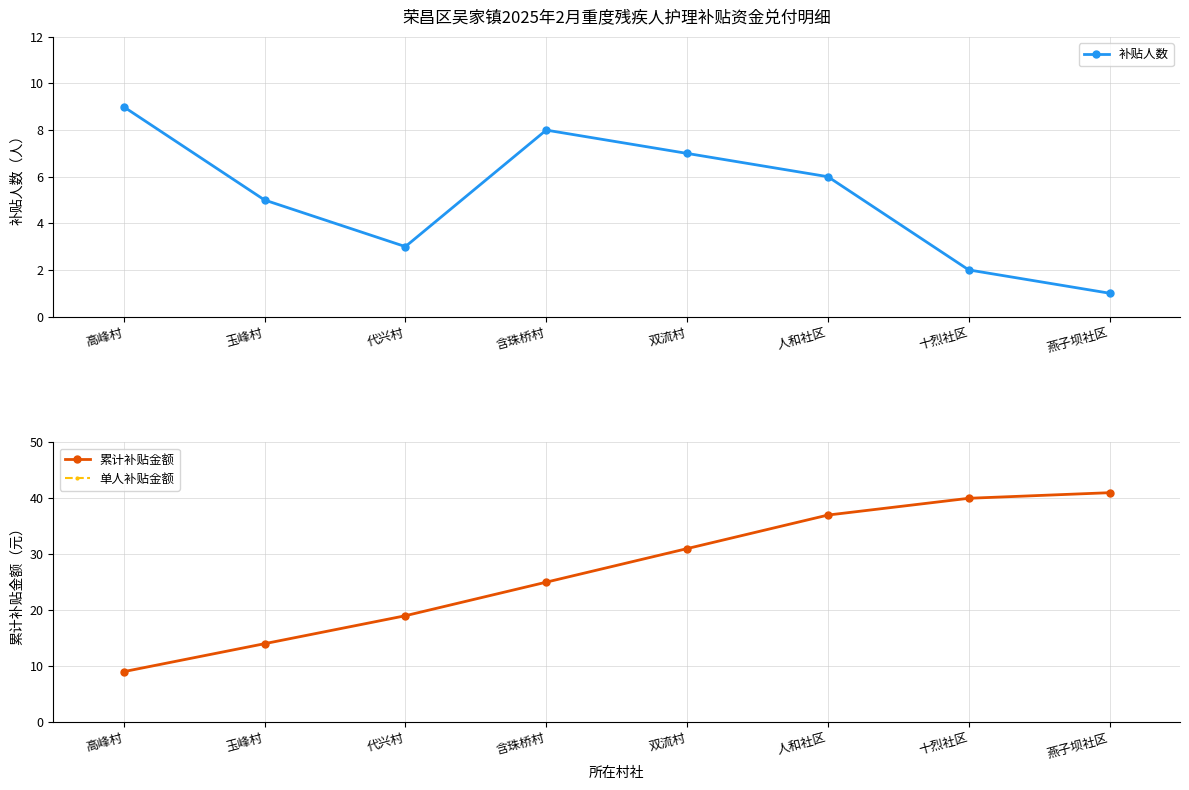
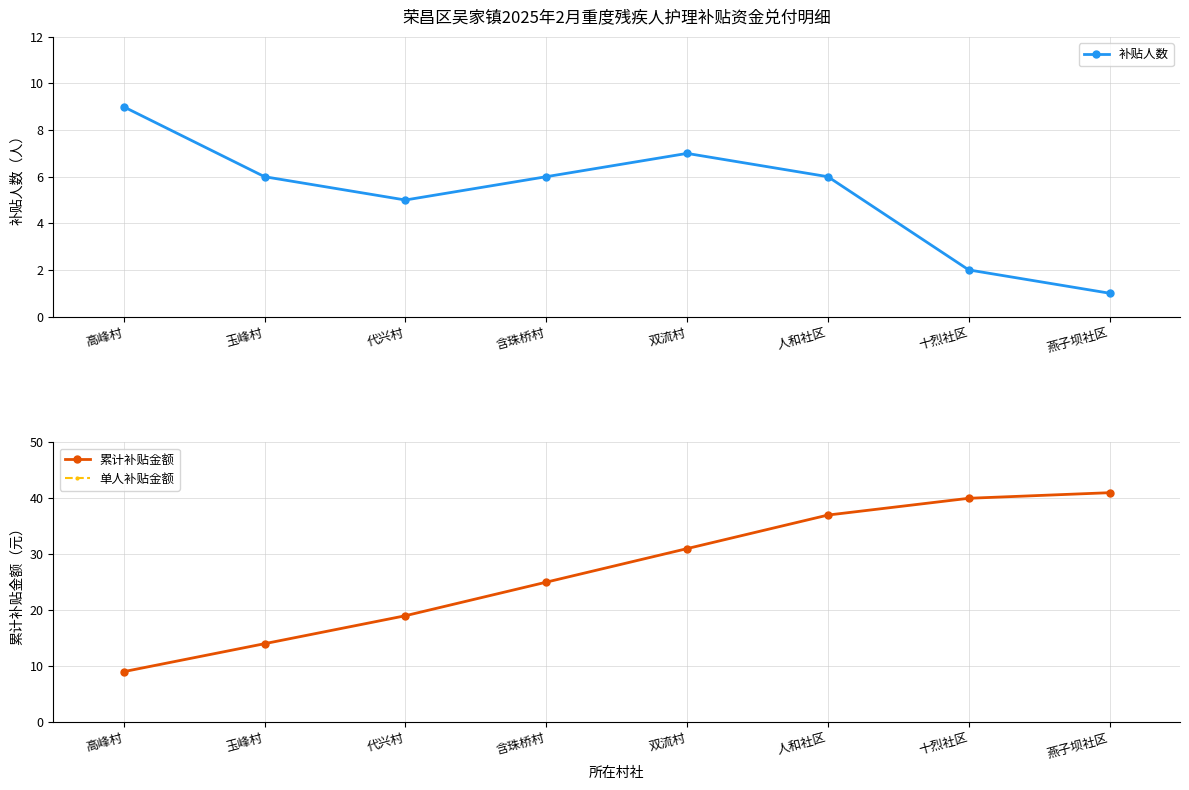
  {
    "荣昌区吴家镇2025年2月重度残疾人护理补贴资金兑付明细": {
      "高峰村": 9,
-     "玉峰村": 5,
-     "代兴村": 3,
-     "含珠桥村": 8,
+     "玉峰村": 6,
+     "代兴村": 5,
+     "含珠桥村": 6,
      "双流村": 7,
      "人和社区": 6,
      "十烈社区": 2,
      "燕子坝社区": 1
    }
  }
